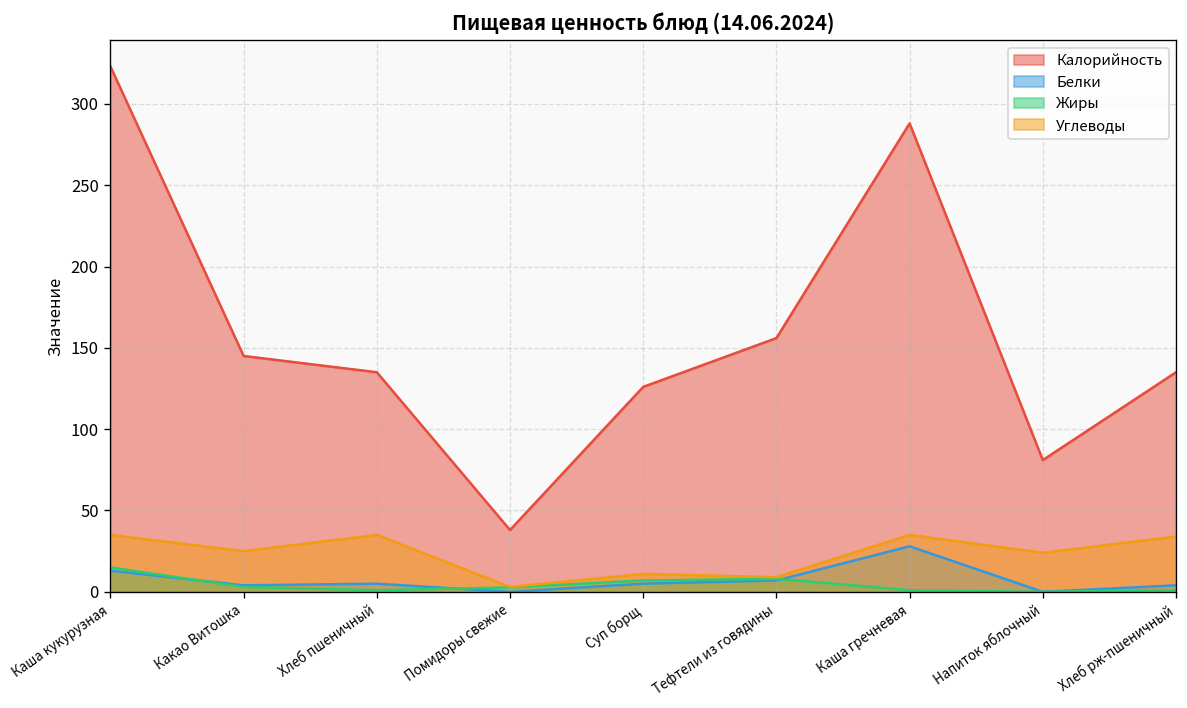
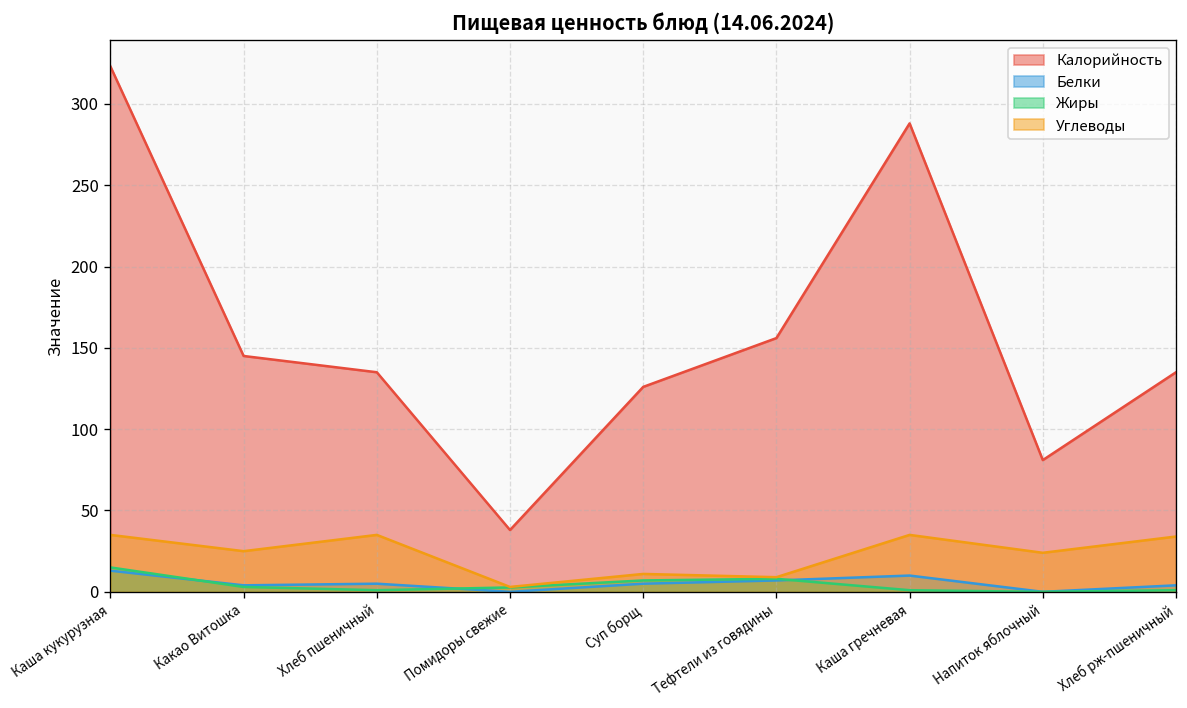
  {
    "Калорийность": {
      "Каша кукурузная": 323,
      "Какао Витошка": 145,
      "Хлеб пшеничный": 135,
      "Помидоры свежие": 38,
      "Суп борщ": 126,
      "Тефтели из говядины": 156,
      "Каша гречневая": 288,
      "Напиток яблочный": 81,
      "Хлеб рж-пшеничный": 135
    },
    "Белки": {
      "Каша кукурузная": 13,
      "Хлеб пшеничный": 5,
      "Помидоры свежие": 0,
      "Суп борщ": 5,
-     "Каша гречневая": 28,
+     "Каша гречневая": 10,
      "Хлеб рж-пшеничный": 4
    },
    "Жиры": {
      "Каша кукурузная": 15,
      "Хлеб пшеничный": 1,
      "Суп борщ": 7,
      "Каша гречневая": 1,
      "Хлеб рж-пшеничный": 1
    },
    "Углеводы": {
      "Каша кукурузная": 35,
      "Какао Витошка": 25,
      "Хлеб пшеничный": 35,
      "Суп борщ": 11,
      "Каша гречневая": 35,
      "Напиток яблочный": 24,
      "Хлеб рж-пшеничный": 34
    }
  }
